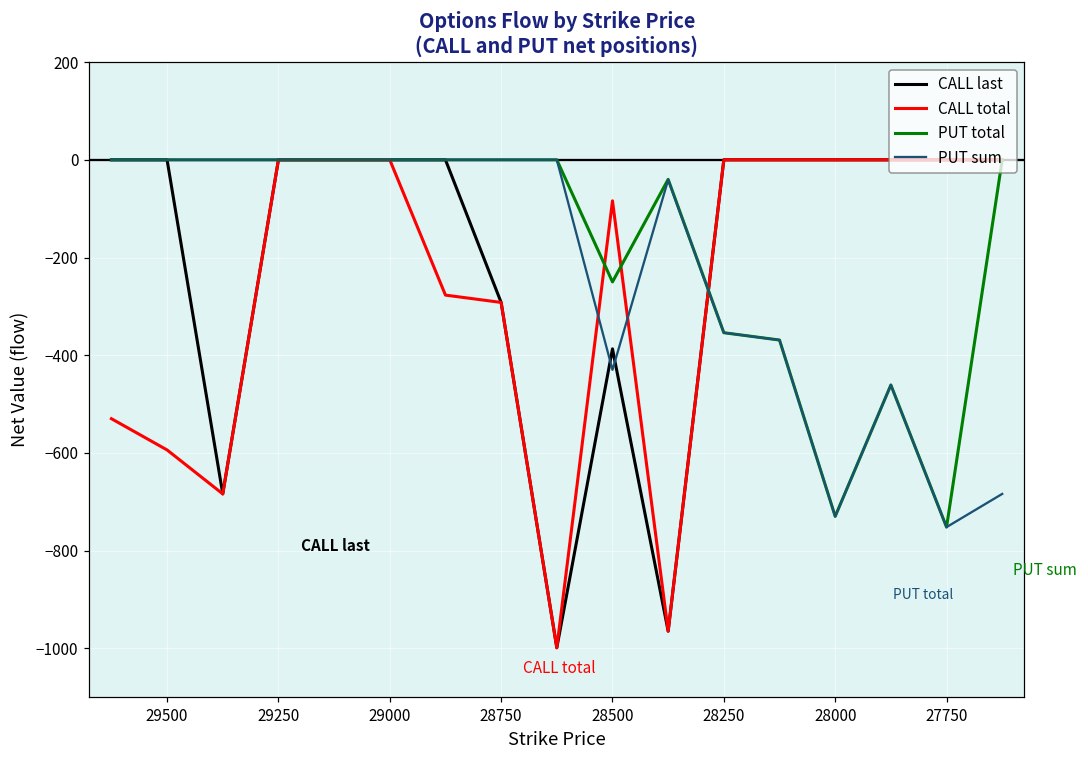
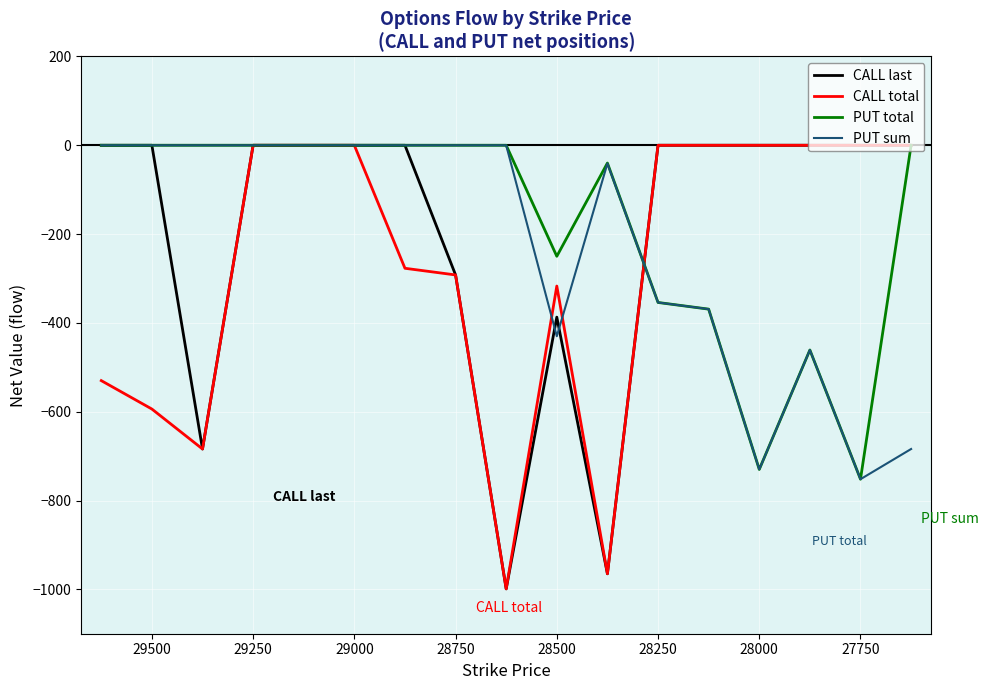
  {
    "CALL last": {
      "28500": -390
    },
    "CALL total": {
      "29500": -590,
-     "28500": -80
+     "28500": -320
    },
    "PUT total": {
      "28500": -250
    },
    "PUT sum": {
      "28500": -430
    }
  }
